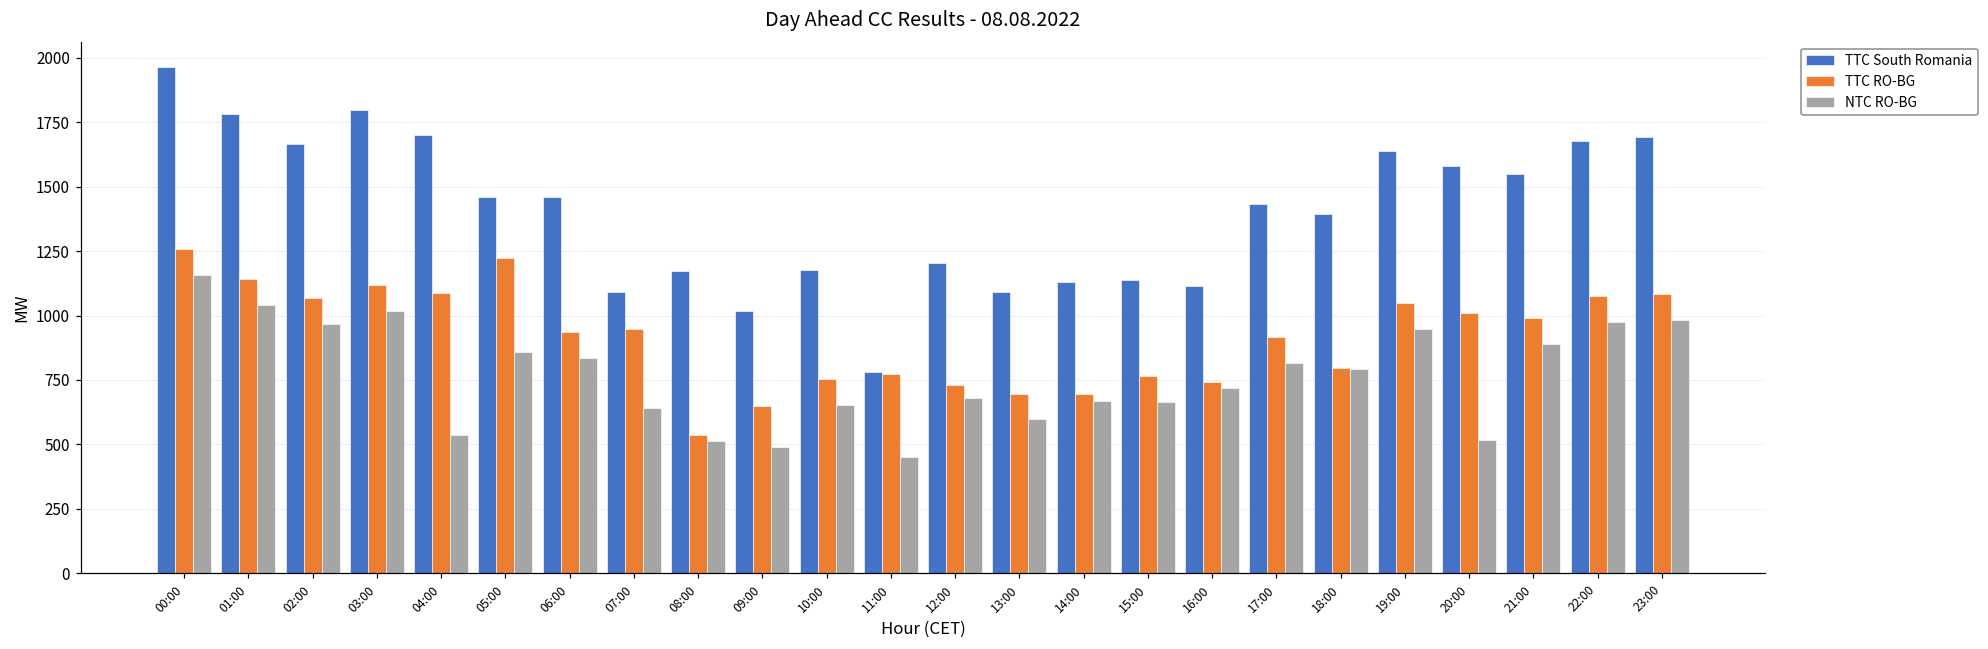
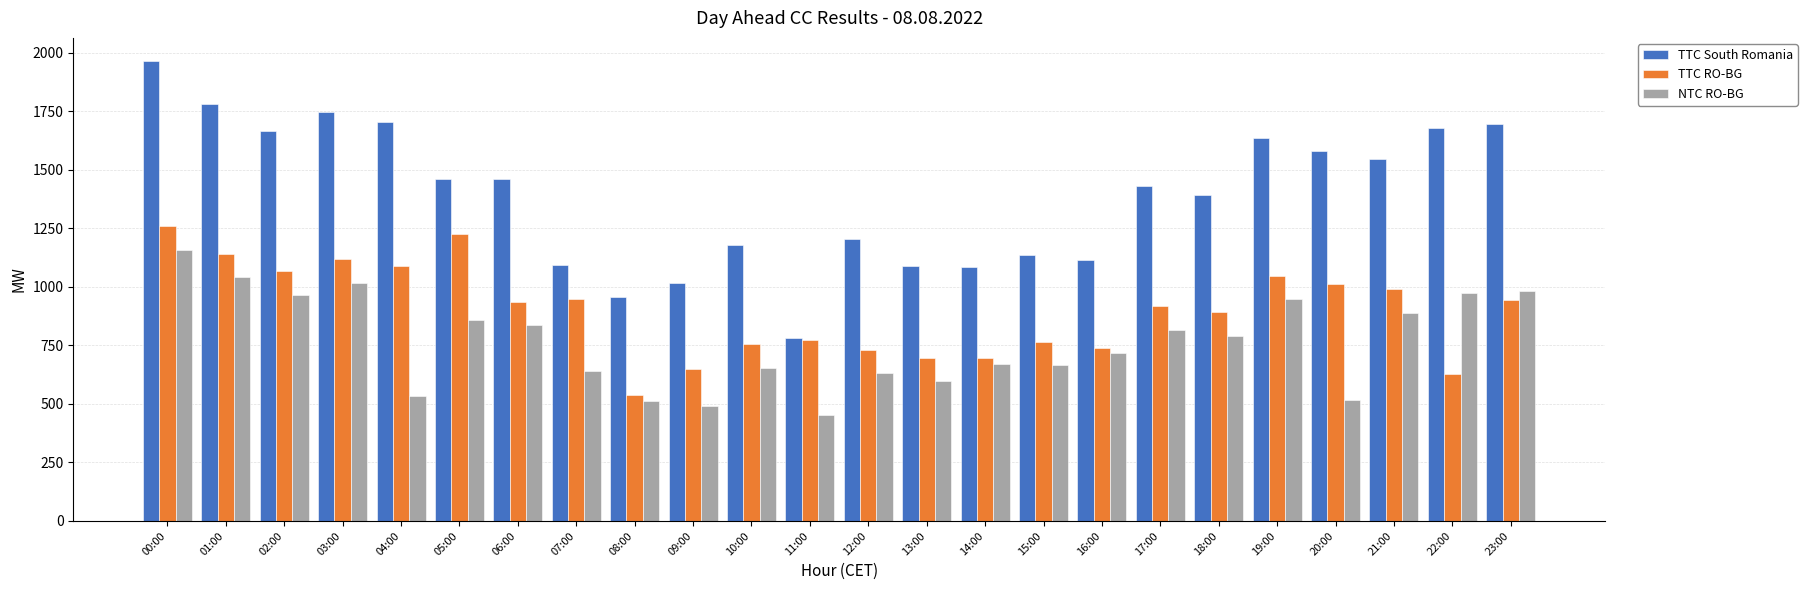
  {
    "TTC South Romania": {
      "00:00": 1970,
      "01:00": 1780,
      "02:00": 1670,
-     "03:00": 1800,
+     "03:00": 1750,
      "04:00": 1700,
      "05:00": 1460,
      "06:00": 1460,
      "07:00": 1090,
-     "08:00": 1170,
+     "08:00": 960,
      "09:00": 1020,
      "10:00": 1180,
      "11:00": 780,
      "12:00": 1200,
      "13:00": 1090,
-     "14:00": 1130,
+     "14:00": 1080,
      "15:00": 1140,
      "16:00": 1110,
      "17:00": 1430,
      "18:00": 1390,
      "19:00": 1640,
      "20:00": 1580,
      "21:00": 1550,
      "22:00": 1680,
      "23:00": 1700
    },
    "TTC RO-BG": {
      "00:00": 1260,
      "01:00": 1140,
      "02:00": 1070,
      "03:00": 1120,
      "04:00": 1090,
      "05:00": 1220,
      "06:00": 940,
      "07:00": 950,
      "08:00": 540,
      "09:00": 650,
      "10:00": 750,
      "11:00": 770,
      "12:00": 730,
      "13:00": 700,
      "14:00": 690,
      "15:00": 770,
      "16:00": 740,
      "17:00": 920,
-     "18:00": 800,
+     "18:00": 890,
      "19:00": 1050,
      "20:00": 1010,
      "21:00": 990,
-     "22:00": 1070,
-     "23:00": 1090
+     "22:00": 630,
+     "23:00": 940
    },
    "NTC RO-BG": {
      "00:00": 1160,
      "01:00": 1040,
      "02:00": 970,
      "03:00": 1020,
      "04:00": 540,
      "05:00": 860,
      "06:00": 840,
      "07:00": 640,
      "08:00": 510,
      "09:00": 490,
      "10:00": 650,
      "11:00": 450,
-     "12:00": 680,
+     "12:00": 630,
      "13:00": 600,
      "14:00": 670,
      "15:00": 670,
      "16:00": 720,
      "17:00": 820,
      "18:00": 790,
      "19:00": 950,
      "20:00": 520,
      "21:00": 890,
      "22:00": 970,
      "23:00": 980
    }
  }
